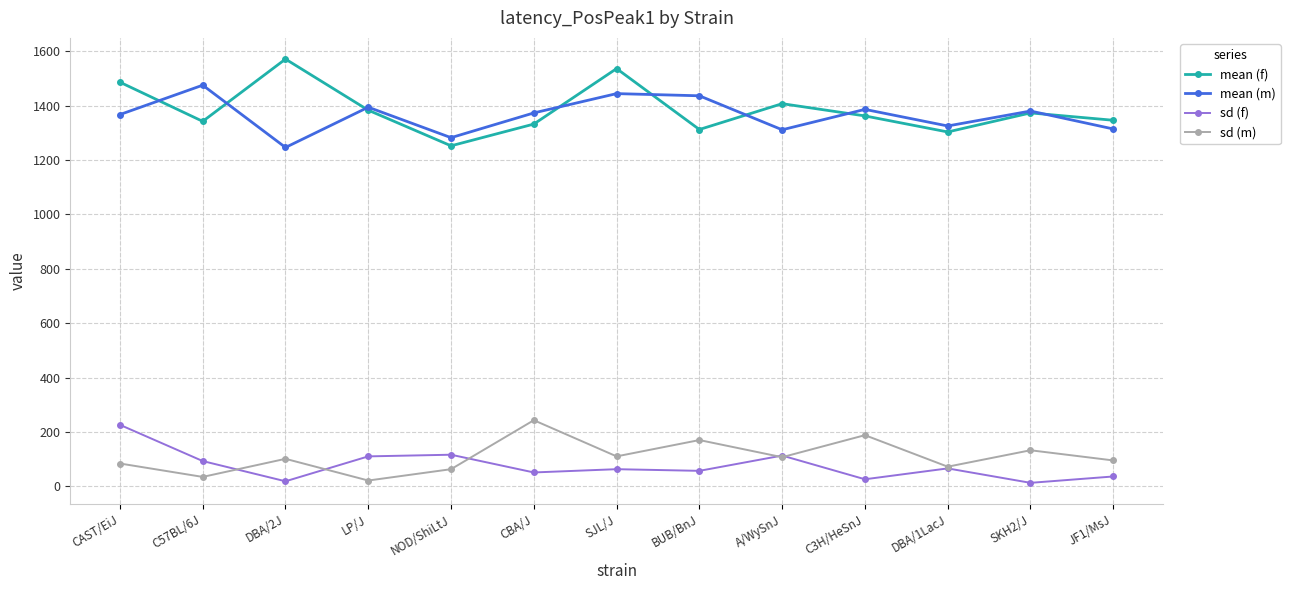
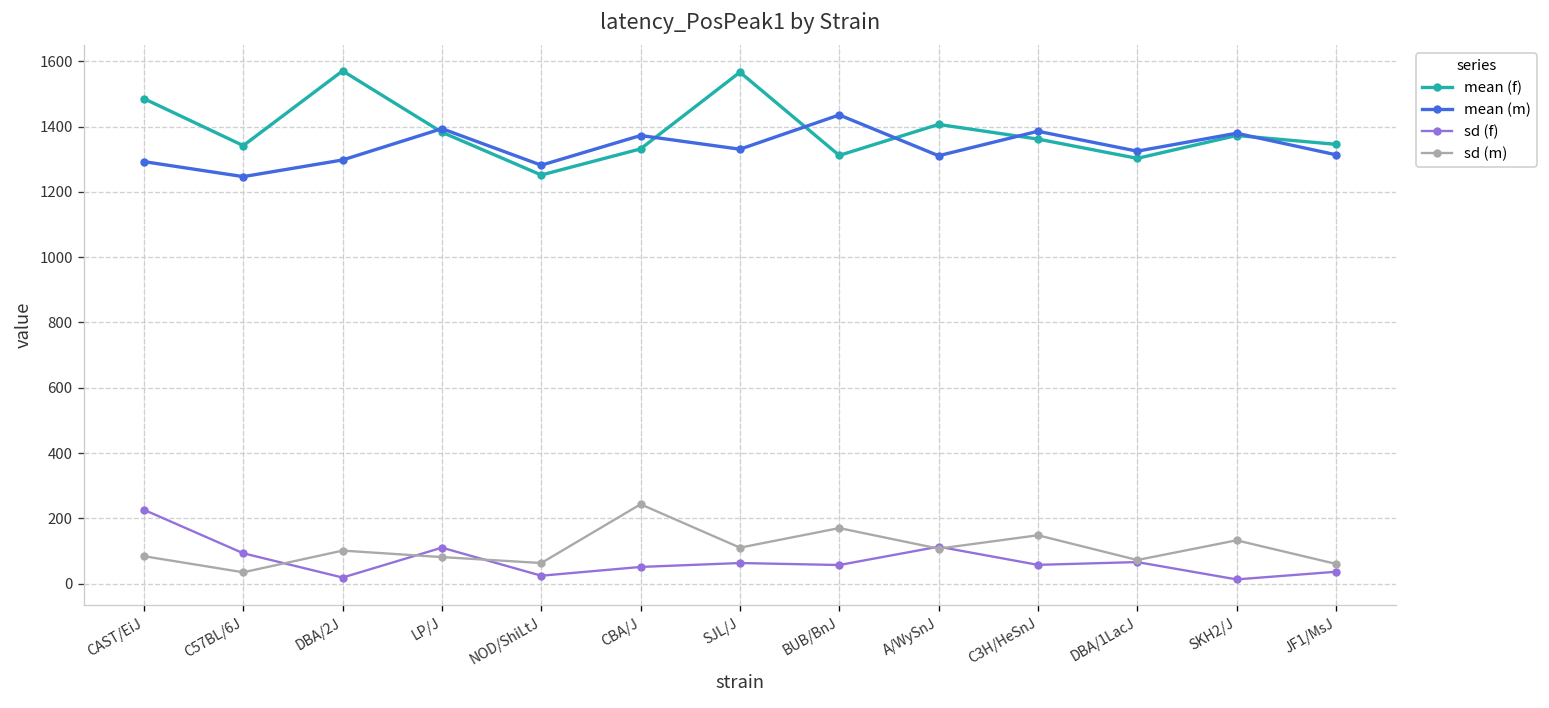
  {
    "mean (f)": {
      "CAST/EiJ": 1490,
      "C57BL/6J": 1340,
      "DBA/2J": 1570,
      "LP/J": 1380,
      "NOD/ShiLtJ": 1250,
      "CBA/J": 1330,
-     "SJL/J": 1540,
+     "SJL/J": 1570,
      "BUB/BnJ": 1310,
      "A/WySnJ": 1410,
      "C3H/HeSnJ": 1360,
      "DBA/1LacJ": 1300,
      "JF1/MsJ": 1350
    },
    "mean (m)": {
-     "CAST/EiJ": 1370,
-     "C57BL/6J": 1480,
-     "DBA/2J": 1250,
+     "CAST/EiJ": 1290,
+     "C57BL/6J": 1250,
+     "DBA/2J": 1300,
      "LP/J": 1390,
      "NOD/ShiLtJ": 1280,
      "CBA/J": 1370,
-     "SJL/J": 1440,
+     "SJL/J": 1330,
      "BUB/BnJ": 1440,
      "A/WySnJ": 1310,
      "C3H/HeSnJ": 1390,
      "DBA/1LacJ": 1330,
      "JF1/MsJ": 1310
    },
    "sd (f)": {
      "CAST/EiJ": 230,
      "C57BL/6J": 90,
      "DBA/2J": 20,
      "LP/J": 110,
-     "NOD/ShiLtJ": 120,
+     "NOD/ShiLtJ": 20,
      "CBA/J": 50,
      "SJL/J": 60,
      "BUB/BnJ": 60,
-     "C3H/HeSnJ": 30,
+     "C3H/HeSnJ": 60,
      "SKH2/J": 10,
      "JF1/MsJ": 40
    },
    "sd (m)": {
      "CAST/EiJ": 80,
      "C57BL/6J": 30,
      "DBA/2J": 100,
-     "LP/J": 20,
+     "LP/J": 80,
      "NOD/ShiLtJ": 60,
      "CBA/J": 240,
      "SJL/J": 110,
      "BUB/BnJ": 170,
-     "C3H/HeSnJ": 190,
+     "C3H/HeSnJ": 150,
      "SKH2/J": 130,
-     "JF1/MsJ": 100
+     "JF1/MsJ": 60
    }
  }
